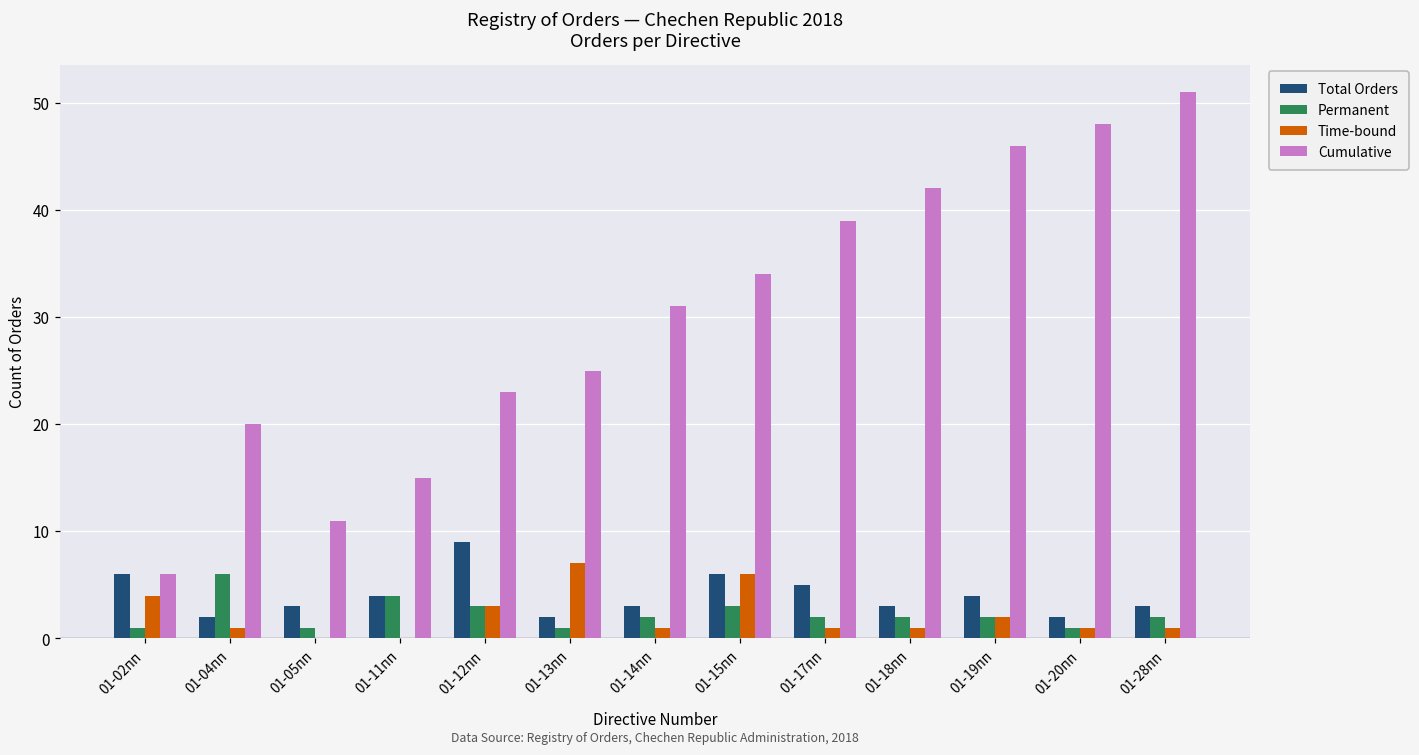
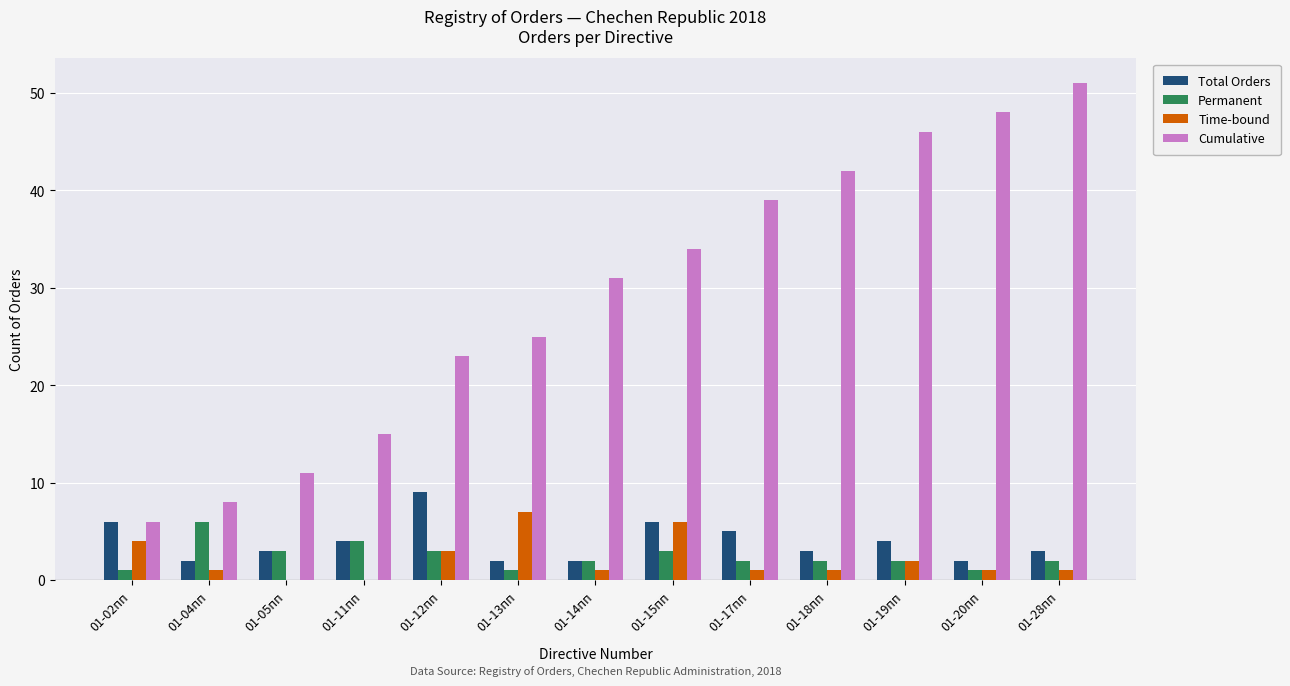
  {
    "Total Orders": {
      "01-02пп": 6,
      "01-04пп": 2,
      "01-05пп": 3,
      "01-11пп": 4,
      "01-12пп": 9,
      "01-13пп": 2,
-     "01-14пп": 3,
+     "01-14пп": 2,
      "01-15пп": 6,
      "01-17пп": 5,
      "01-18пп": 3,
      "01-19пп": 4,
      "01-20пп": 2,
      "01-28пп": 3
    },
    "Permanent": {
      "01-02пп": 1,
      "01-04пп": 6,
-     "01-05пп": 1,
+     "01-05пп": 3,
      "01-11пп": 4,
      "01-12пп": 3,
      "01-13пп": 1,
      "01-14пп": 2,
      "01-15пп": 3,
      "01-17пп": 2,
      "01-18пп": 2,
      "01-19пп": 2,
      "01-20пп": 1,
      "01-28пп": 2
    },
    "Time-bound": {
      "01-02пп": 4,
      "01-04пп": 1,
      "01-05пп": 0,
      "01-11пп": 0,
      "01-12пп": 3,
      "01-13пп": 7,
      "01-14пп": 1,
      "01-15пп": 6,
      "01-17пп": 1,
      "01-18пп": 1,
      "01-19пп": 2,
      "01-20пп": 1,
      "01-28пп": 1
    },
    "Cumulative": {
      "01-02пп": 6,
-     "01-04пп": 20,
+     "01-04пп": 8,
      "01-05пп": 11,
      "01-11пп": 15,
      "01-12пп": 23,
      "01-13пп": 25,
      "01-14пп": 31,
      "01-15пп": 34,
      "01-17пп": 39,
      "01-18пп": 42,
      "01-19пп": 46,
      "01-20пп": 48,
      "01-28пп": 51
    }
  }
